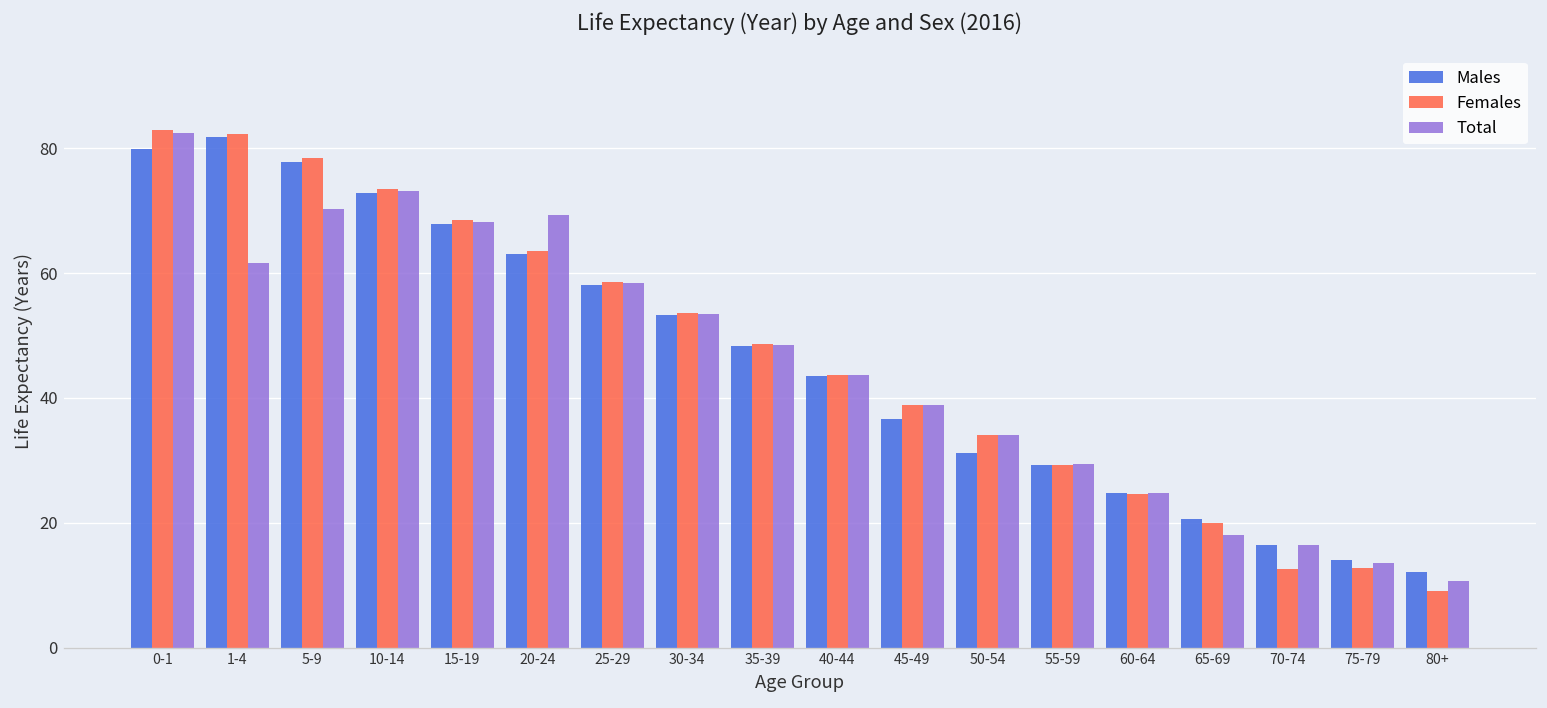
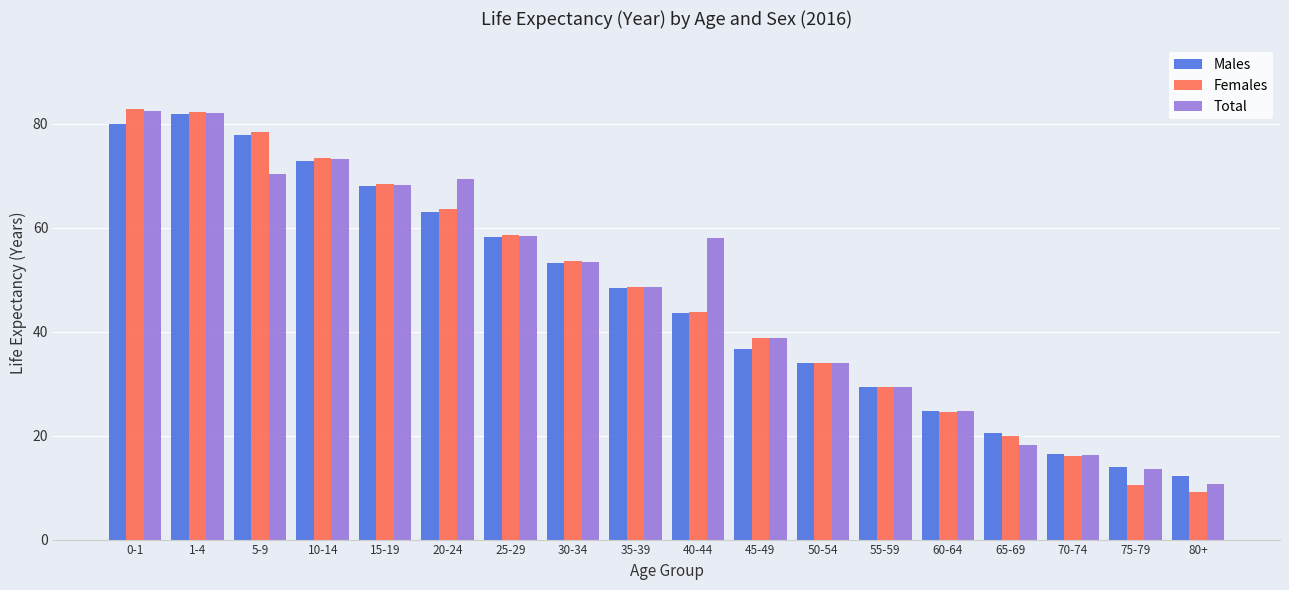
  {
    "Males": {
      "0-1": 80,
      "1-4": 82,
      "5-9": 78,
      "10-14": 73,
      "15-19": 68,
      "20-24": 63,
      "25-29": 58,
      "30-34": 53,
      "35-39": 48,
      "40-44": 44,
      "45-49": 37,
-     "50-54": 31,
+     "50-54": 34,
      "55-59": 29,
      "60-64": 25,
      "65-69": 21,
      "70-74": 16,
      "75-79": 14,
      "80+": 12
    },
    "Females": {
      "0-1": 83,
      "1-4": 82,
      "5-9": 78,
      "10-14": 73,
      "15-19": 68,
      "20-24": 63,
      "25-29": 59,
      "30-34": 54,
      "35-39": 49,
      "40-44": 44,
      "45-49": 39,
      "50-54": 34,
      "55-59": 29,
      "60-64": 25,
      "65-69": 20,
-     "70-74": 13,
-     "75-79": 13,
+     "70-74": 16,
+     "75-79": 10,
      "80+": 9
    },
    "Total": {
      "0-1": 82,
-     "1-4": 62,
+     "1-4": 82,
      "5-9": 70,
      "10-14": 73,
      "15-19": 68,
      "20-24": 69,
      "25-29": 58,
      "30-34": 53,
      "35-39": 49,
-     "40-44": 44,
+     "40-44": 58,
      "45-49": 39,
      "50-54": 34,
      "55-59": 29,
      "60-64": 25,
      "65-69": 18,
      "70-74": 16,
      "75-79": 14,
      "80+": 11
    }
  }
